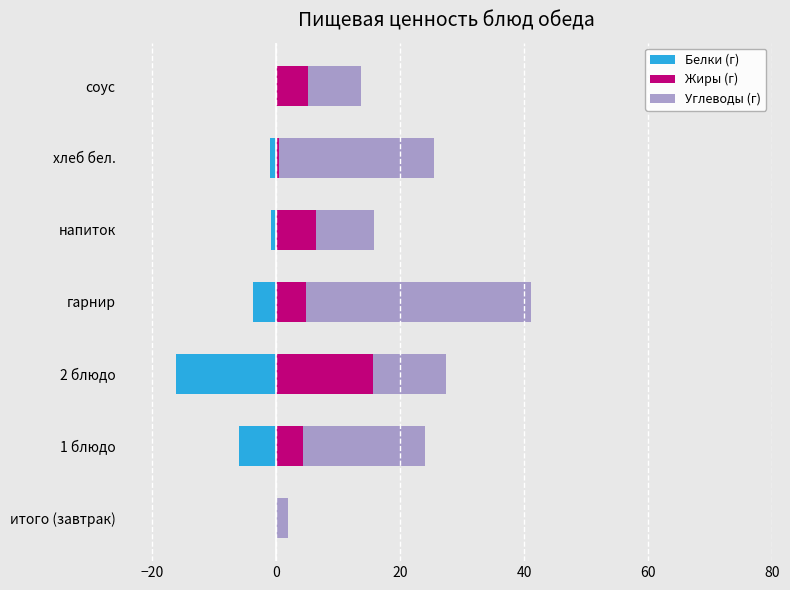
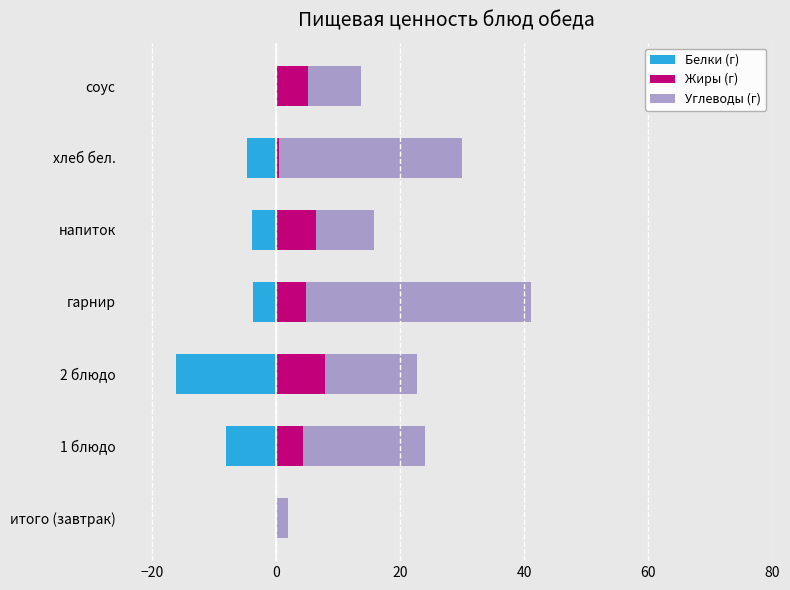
  {
    "Белки (г)": {
-     "хлеб бел.": -1,
-     "напиток": -1,
+     "хлеб бел.": -5,
+     "напиток": -4,
      "гарнир": -4,
      "2 блюдо": -16,
-     "1 блюдо": -6,
+     "1 блюдо": -8,
      "итого (завтрак)": 0
    },
    "Жиры (г)": {
      "соус": 5,
      "хлеб бел.": 1,
      "напиток": 7,
      "гарнир": 5,
-     "2 блюдо": 16,
+     "2 блюдо": 8,
      "1 блюдо": 4,
      "итого (завтрак)": 0
    },
    "Углеводы (г)": {
      "соус": 9,
-     "хлеб бел.": 25,
+     "хлеб бел.": 30,
      "напиток": 9,
      "гарнир": 36,
-     "2 блюдо": 12,
+     "2 блюдо": 15,
      "1 блюдо": 20,
      "итого (завтрак)": 2
    }
  }
